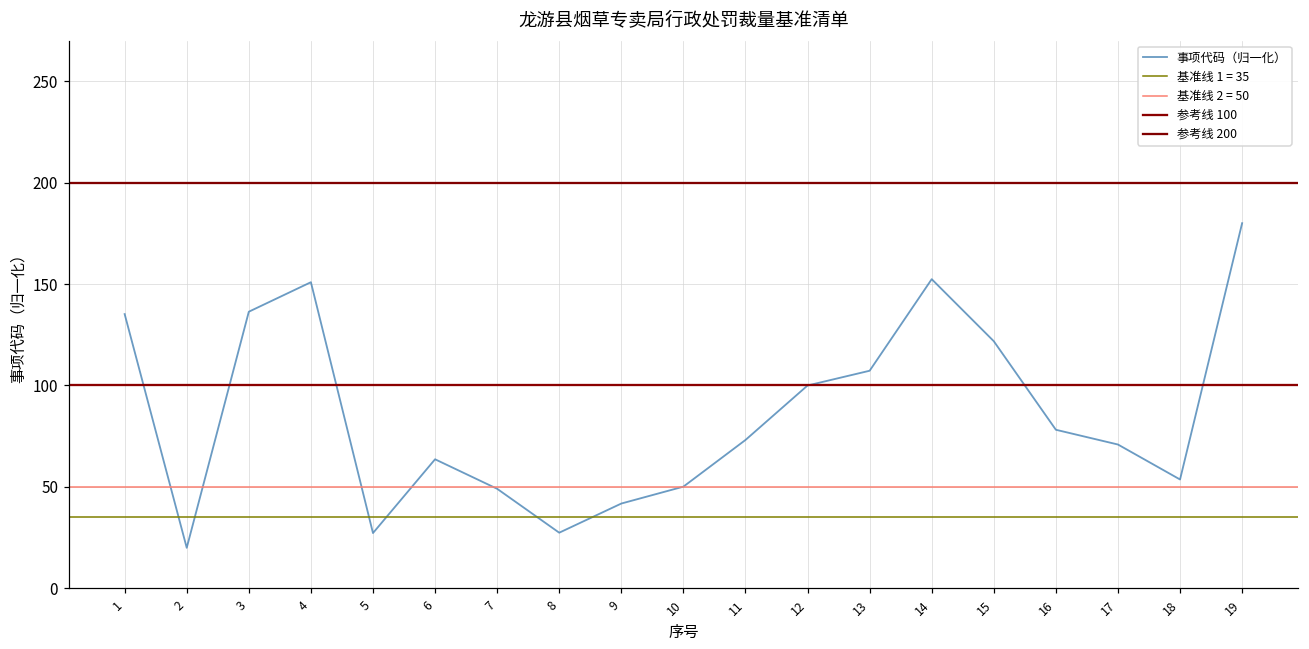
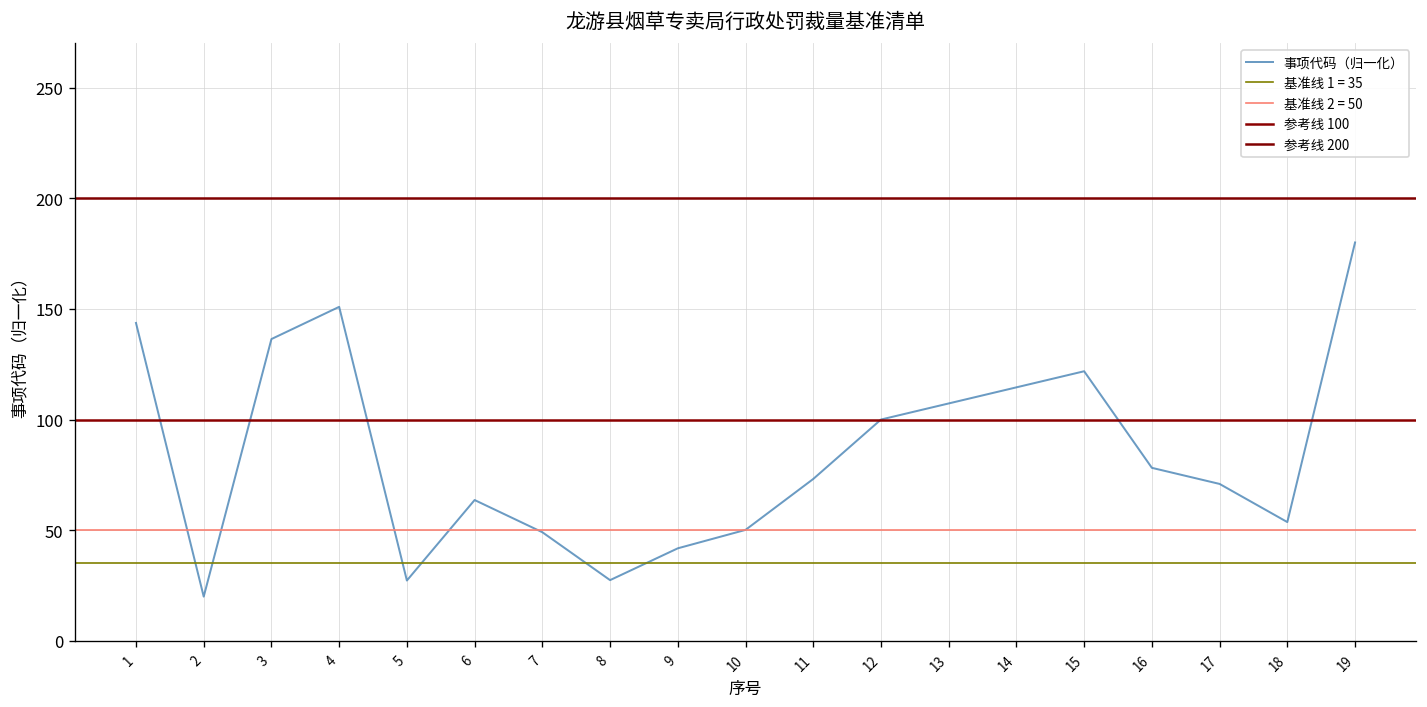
  {
-   "1": 135,
+   "1": 144,
    "2": 20,
    "3": 136,
    "4": 151,
    "5": 27,
    "6": 64,
    "7": 49,
    "8": 27,
    "9": 42,
    "10": 50,
    "11": 73,
    "12": 100,
    "13": 107,
-   "14": 152,
+   "14": 115,
    "15": 122,
    "16": 78,
    "17": 71,
    "18": 54,
    "19": 180
  }
